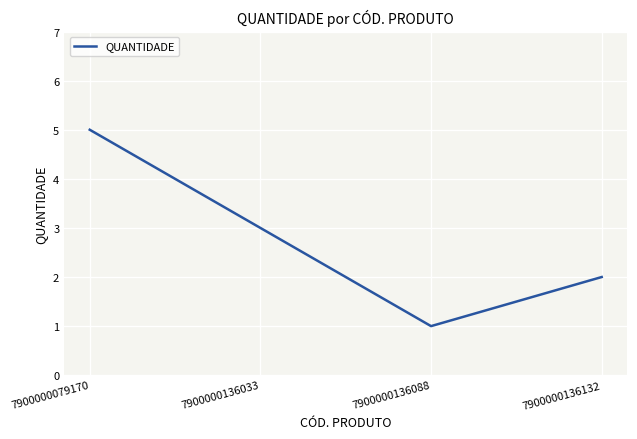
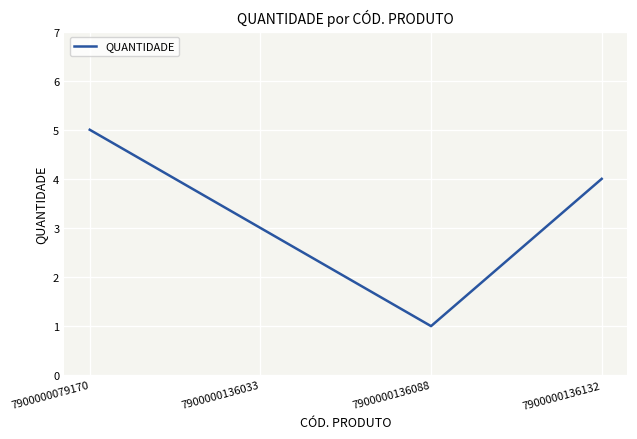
  {
    "7900000079170": 5,
    "7900000136033": 3,
    "7900000136088": 1,
-   "7900000136132": 2
+   "7900000136132": 4
  }
